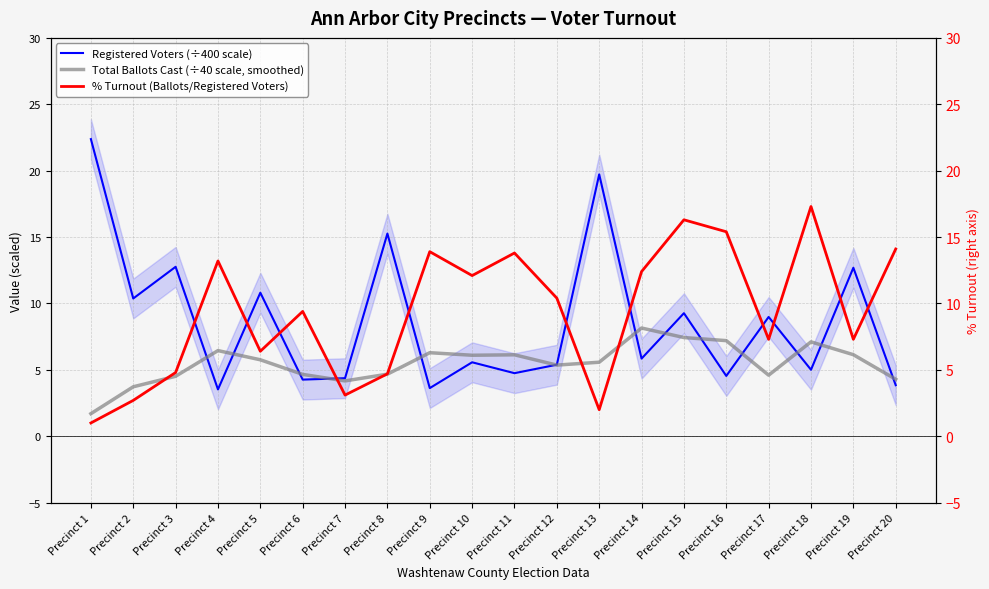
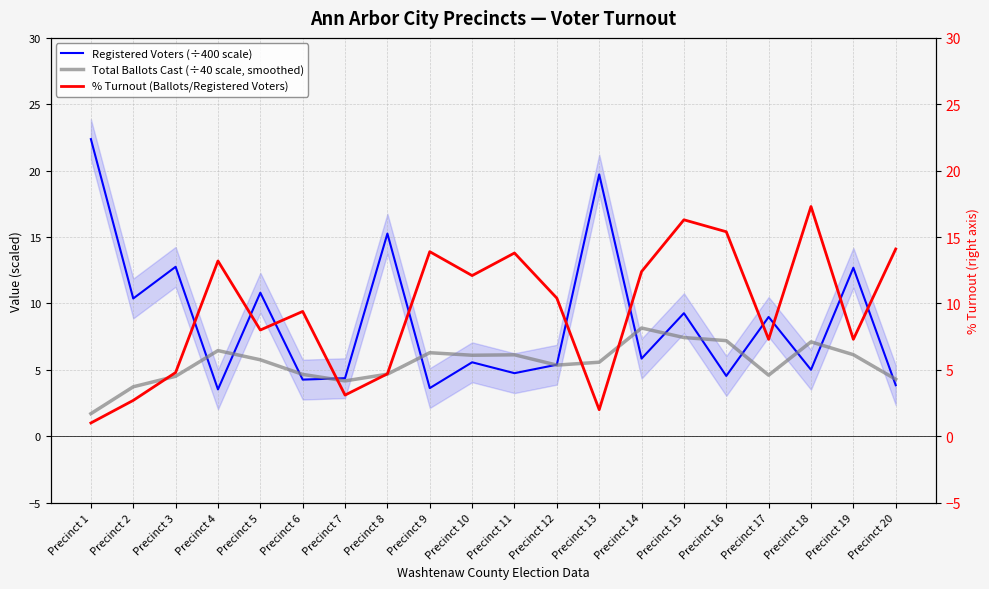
  {
    "Total Ballots Cast (÷40 scale, smoothed)": {
      "Precinct 1": 1.7,
      "Precinct 2": 3.7,
      "Precinct 3": 4.5,
      "Precinct 4": 6.5,
      "Precinct 5": 5.8,
      "Precinct 6": 4.7,
      "Precinct 7": 4.2,
      "Precinct 9": 6.3,
      "Precinct 10": 6.1,
      "Precinct 13": 5.6,
      "Precinct 14": 8.1,
      "Precinct 15": 7.4,
      "Precinct 16": 7.2,
      "Precinct 17": 4.6,
      "Precinct 18": 7.1,
      "Precinct 19": 6.1,
      "Precinct 20": 4.3
    },
    "% Turnout (Ballots/Registered Voters)": {
      "Precinct 1": 1.0,
      "Precinct 2": 2.7,
      "Precinct 3": 4.8,
      "Precinct 4": 13.2,
-     "Precinct 5": 6.4,
+     "Precinct 5": 8.0,
      "Precinct 6": 9.4,
      "Precinct 7": 3.1,
      "Precinct 9": 13.9,
      "Precinct 10": 12.1,
      "Precinct 11": 13.8,
      "Precinct 12": 10.4,
      "Precinct 13": 2.0,
      "Precinct 14": 12.4,
      "Precinct 15": 16.3,
      "Precinct 16": 15.4,
      "Precinct 17": 7.3,
      "Precinct 18": 17.3,
      "Precinct 19": 7.3,
      "Precinct 20": 14.1
    }
  }
